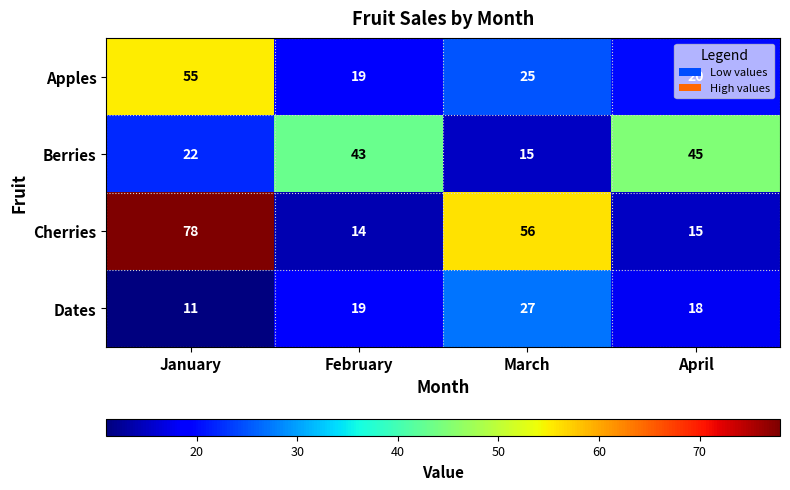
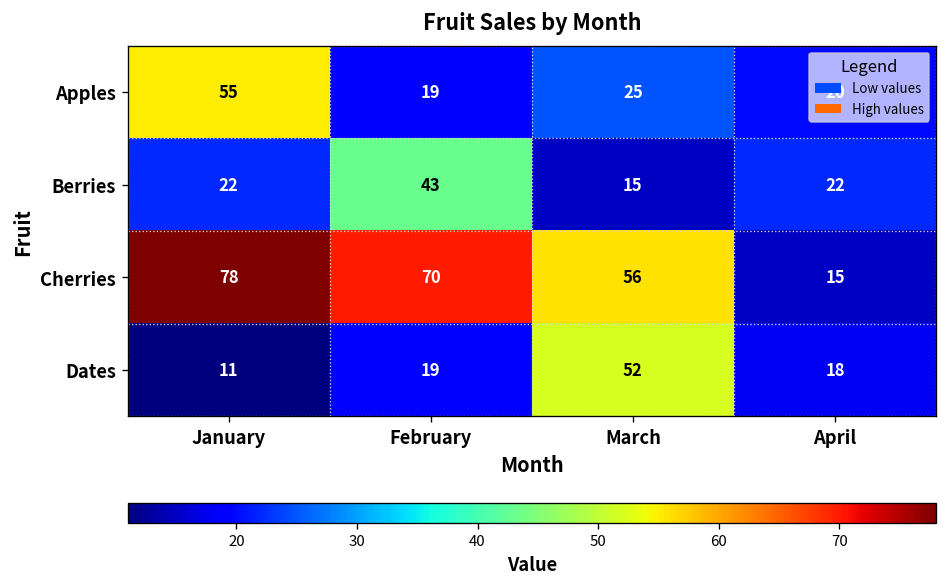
  {
    "Apples": {
      "January": 55,
      "February": 19,
      "March": 25
    },
    "Berries": {
      "January": 22,
      "February": 43,
      "March": 15,
-     "April": 45
+     "April": 22
    },
    "Cherries": {
      "January": 78,
-     "February": 14,
+     "February": 70,
      "March": 56,
      "April": 15
    },
    "Dates": {
      "January": 11,
      "February": 19,
-     "March": 27,
+     "March": 52,
      "April": 18
    }
  }
